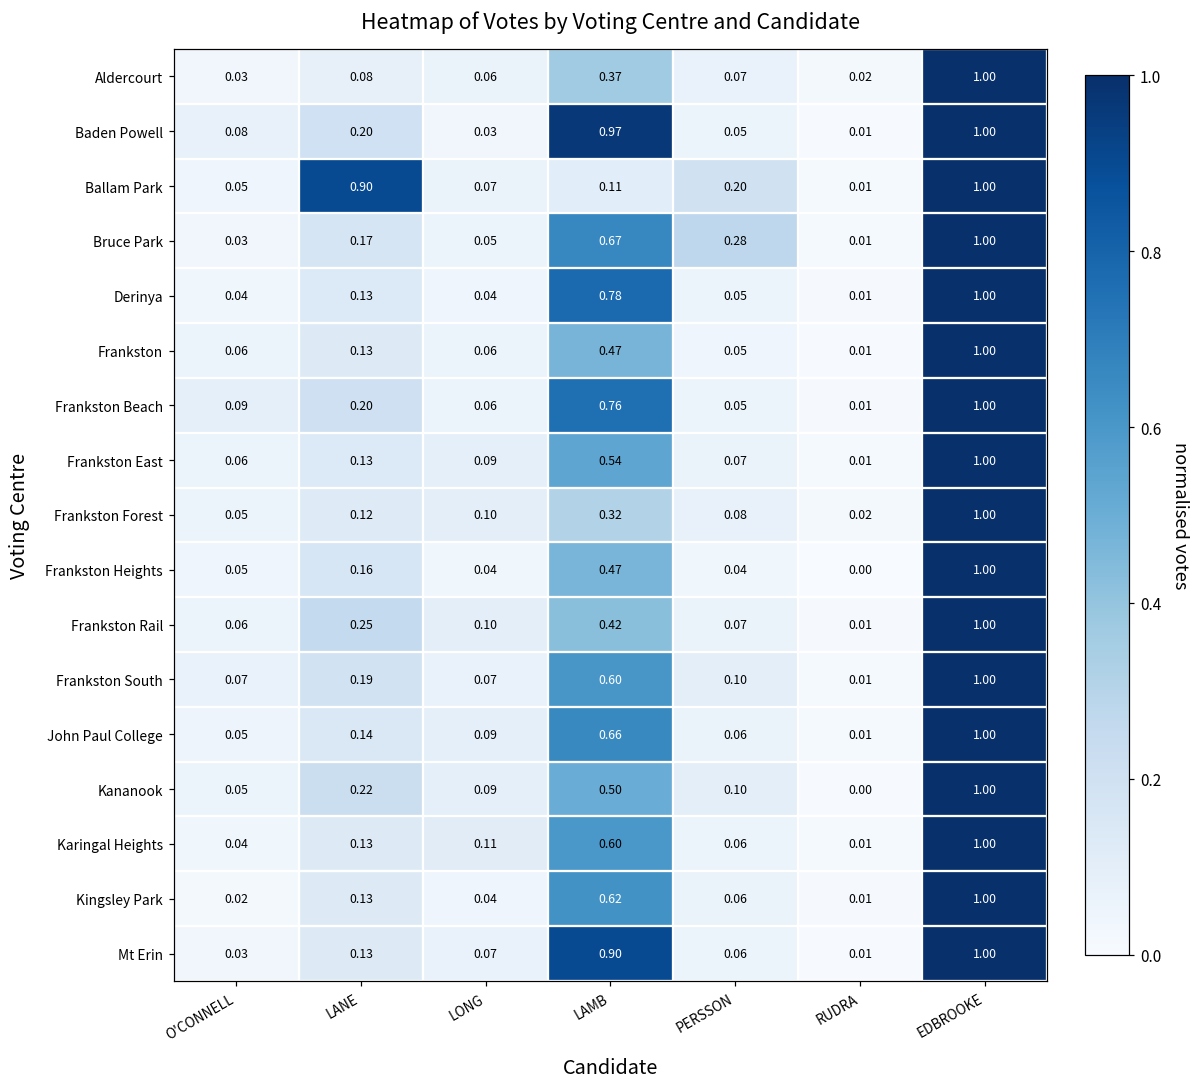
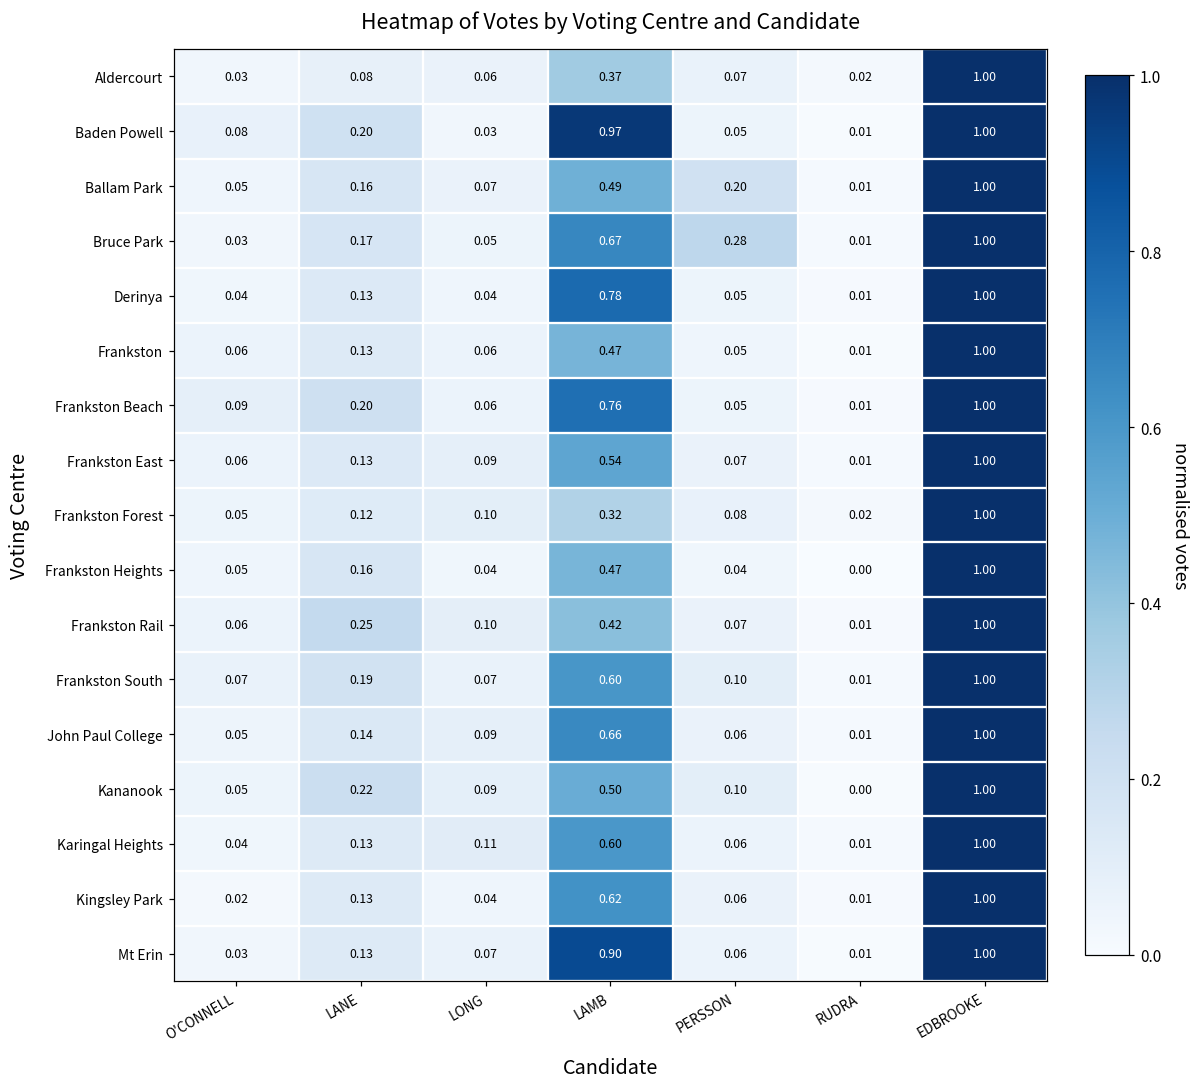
  {
    "Aldercourt": {
      "O'CONNELL": 0.03,
      "LANE": 0.08,
      "LONG": 0.06,
      "LAMB": 0.37,
      "PERSSON": 0.07,
      "RUDRA": 0.02,
      "EDBROOKE": 1.00
    },
    "Baden Powell": {
      "O'CONNELL": 0.08,
      "LANE": 0.20,
      "LONG": 0.03,
      "LAMB": 0.97,
      "PERSSON": 0.05,
      "RUDRA": 0.01,
      "EDBROOKE": 1.00
    },
    "Ballam Park": {
      "O'CONNELL": 0.05,
-     "LANE": 0.90,
+     "LANE": 0.16,
      "LONG": 0.07,
-     "LAMB": 0.11,
+     "LAMB": 0.49,
      "PERSSON": 0.20,
      "RUDRA": 0.01,
      "EDBROOKE": 1.00
    },
    "Bruce Park": {
      "O'CONNELL": 0.03,
      "LANE": 0.17,
      "LONG": 0.05,
      "LAMB": 0.67,
      "PERSSON": 0.28,
      "RUDRA": 0.01,
      "EDBROOKE": 1.00
    },
    "Derinya": {
      "O'CONNELL": 0.04,
      "LANE": 0.13,
      "LONG": 0.04,
      "LAMB": 0.78,
      "PERSSON": 0.05,
      "RUDRA": 0.01,
      "EDBROOKE": 1.00
    },
    "Frankston": {
      "O'CONNELL": 0.06,
      "LANE": 0.13,
      "LONG": 0.06,
      "LAMB": 0.47,
      "PERSSON": 0.05,
      "RUDRA": 0.01,
      "EDBROOKE": 1.00
    },
    "Frankston Beach": {
      "O'CONNELL": 0.09,
      "LANE": 0.20,
      "LONG": 0.06,
      "LAMB": 0.76,
      "PERSSON": 0.05,
      "RUDRA": 0.01,
      "EDBROOKE": 1.00
    },
    "Frankston East": {
      "O'CONNELL": 0.06,
      "LANE": 0.13,
      "LONG": 0.09,
      "LAMB": 0.54,
      "PERSSON": 0.07,
      "RUDRA": 0.01,
      "EDBROOKE": 1.00
    },
    "Frankston Forest": {
      "O'CONNELL": 0.05,
      "LANE": 0.12,
      "LONG": 0.10,
      "LAMB": 0.32,
      "PERSSON": 0.08,
      "RUDRA": 0.02,
      "EDBROOKE": 1.00
    },
    "Frankston Heights": {
      "O'CONNELL": 0.05,
      "LANE": 0.16,
      "LONG": 0.04,
      "LAMB": 0.47,
      "PERSSON": 0.04,
      "RUDRA": 0.00,
      "EDBROOKE": 1.00
    },
    "Frankston Rail": {
      "O'CONNELL": 0.06,
      "LANE": 0.25,
      "LONG": 0.10,
      "LAMB": 0.42,
      "PERSSON": 0.07,
      "RUDRA": 0.01,
      "EDBROOKE": 1.00
    },
    "Frankston South": {
      "O'CONNELL": 0.07,
      "LANE": 0.19,
      "LONG": 0.07,
      "LAMB": 0.60,
      "PERSSON": 0.10,
      "RUDRA": 0.01,
      "EDBROOKE": 1.00
    },
    "John Paul College": {
      "O'CONNELL": 0.05,
      "LANE": 0.14,
      "LONG": 0.09,
      "LAMB": 0.66,
      "PERSSON": 0.06,
      "RUDRA": 0.01,
      "EDBROOKE": 1.00
    },
    "Kananook": {
      "O'CONNELL": 0.05,
      "LANE": 0.22,
      "LONG": 0.09,
      "LAMB": 0.50,
      "PERSSON": 0.10,
      "RUDRA": 0.00,
      "EDBROOKE": 1.00
    },
    "Karingal Heights": {
      "O'CONNELL": 0.04,
      "LANE": 0.13,
      "LONG": 0.11,
      "LAMB": 0.60,
      "PERSSON": 0.06,
      "RUDRA": 0.01,
      "EDBROOKE": 1.00
    },
    "Kingsley Park": {
      "O'CONNELL": 0.02,
      "LANE": 0.13,
      "LONG": 0.04,
      "LAMB": 0.62,
      "PERSSON": 0.06,
      "RUDRA": 0.01,
      "EDBROOKE": 1.00
    },
    "Mt Erin": {
      "O'CONNELL": 0.03,
      "LANE": 0.13,
      "LONG": 0.07,
      "LAMB": 0.90,
      "PERSSON": 0.06,
      "RUDRA": 0.01,
      "EDBROOKE": 1.00
    }
  }
